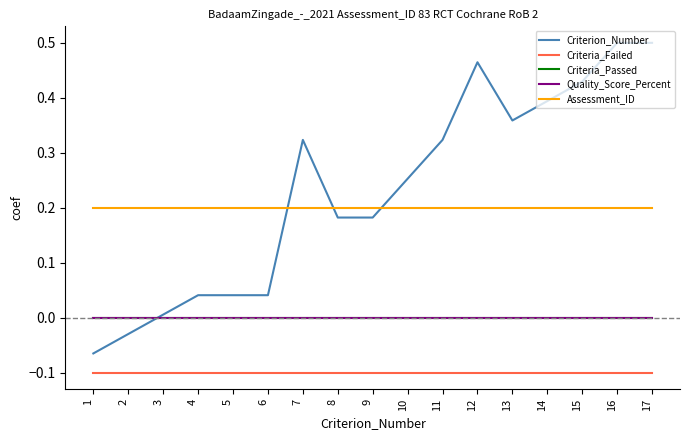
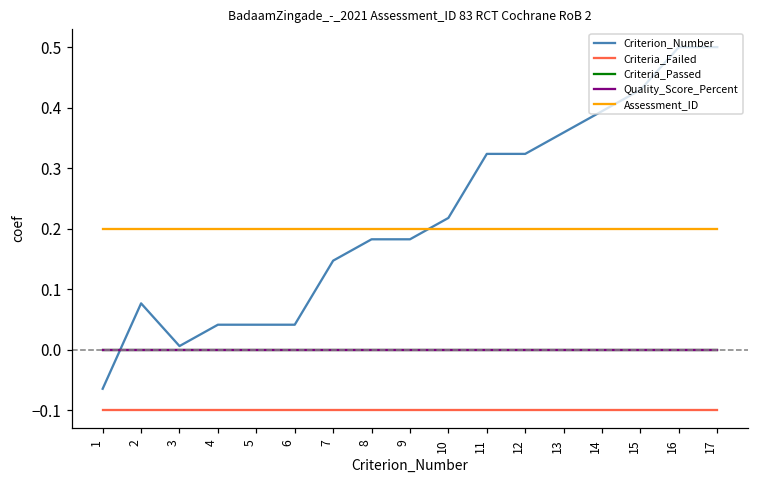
  {
    "Criterion_Number": {
      "1": -0.06,
-     "2": -0.03,
+     "2": 0.08,
      "3": 0.01,
      "4": 0.04,
      "5": 0.04,
      "6": 0.04,
-     "7": 0.32,
+     "7": 0.15,
      "8": 0.18,
      "9": 0.18,
-     "10": 0.25,
+     "10": 0.22,
      "11": 0.32,
-     "12": 0.46,
+     "12": 0.32,
      "13": 0.36
    },
    "Criteria_Failed": {
      "1": -0.10,
      "2": -0.10,
      "3": -0.10,
      "4": -0.10,
      "5": -0.10,
      "6": -0.10,
      "7": -0.10,
      "8": -0.10,
      "9": -0.10,
      "10": -0.10,
      "11": -0.10,
      "12": -0.10,
      "13": -0.10,
      "14": -0.10,
      "15": -0.10,
      "16": -0.10,
      "17": -0.10
    },
    "Quality_Score_Percent": {
      "1": 0.00,
      "2": 0.00,
      "3": 0.00,
      "4": 0.00,
      "5": 0.00,
      "6": 0.00,
      "7": 0.00,
      "8": 0.00,
      "9": 0.00,
      "10": 0.00,
      "11": 0.00,
      "12": 0.00,
      "13": 0.00,
      "14": 0.00,
      "15": 0.00,
      "16": 0.00,
      "17": 0.00
    },
    "Assessment_ID": {
      "1": 0.20,
      "2": 0.20,
      "3": 0.20,
      "4": 0.20,
      "5": 0.20,
      "6": 0.20,
      "7": 0.20,
      "8": 0.20,
      "9": 0.20,
      "10": 0.20,
      "11": 0.20,
      "12": 0.20,
      "13": 0.20,
      "14": 0.20,
      "15": 0.20,
      "16": 0.20,
      "17": 0.20
    }
  }
